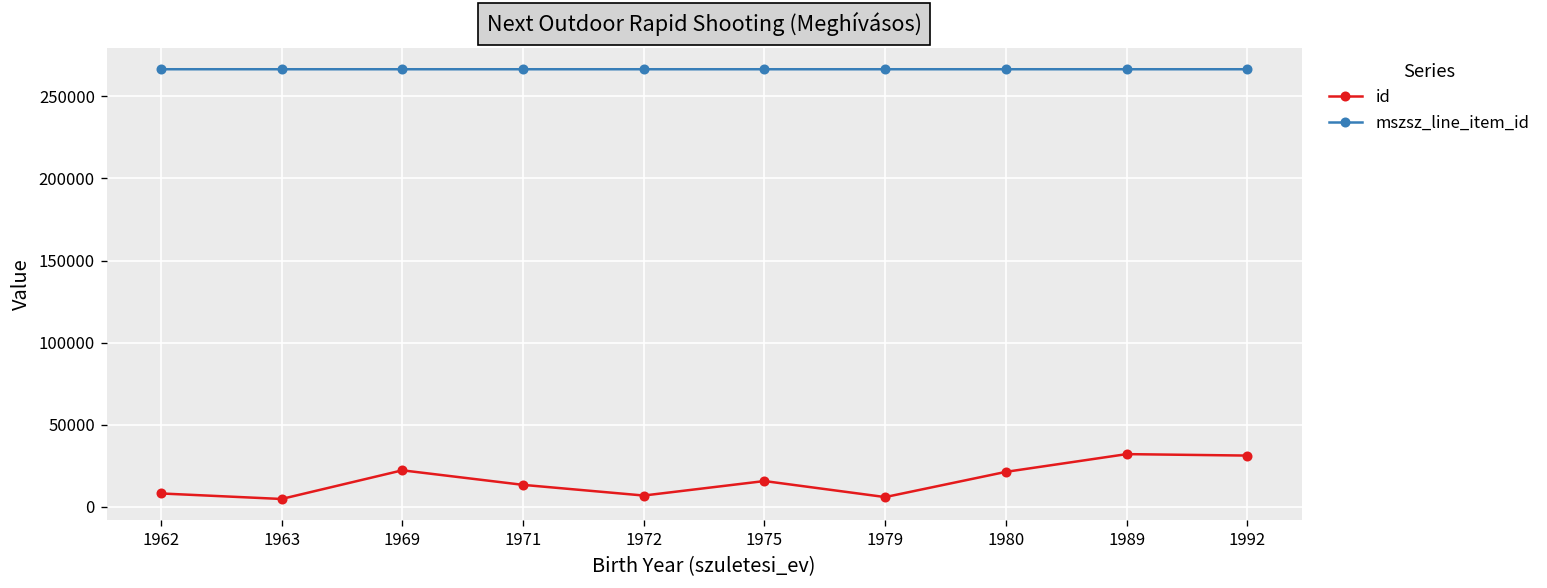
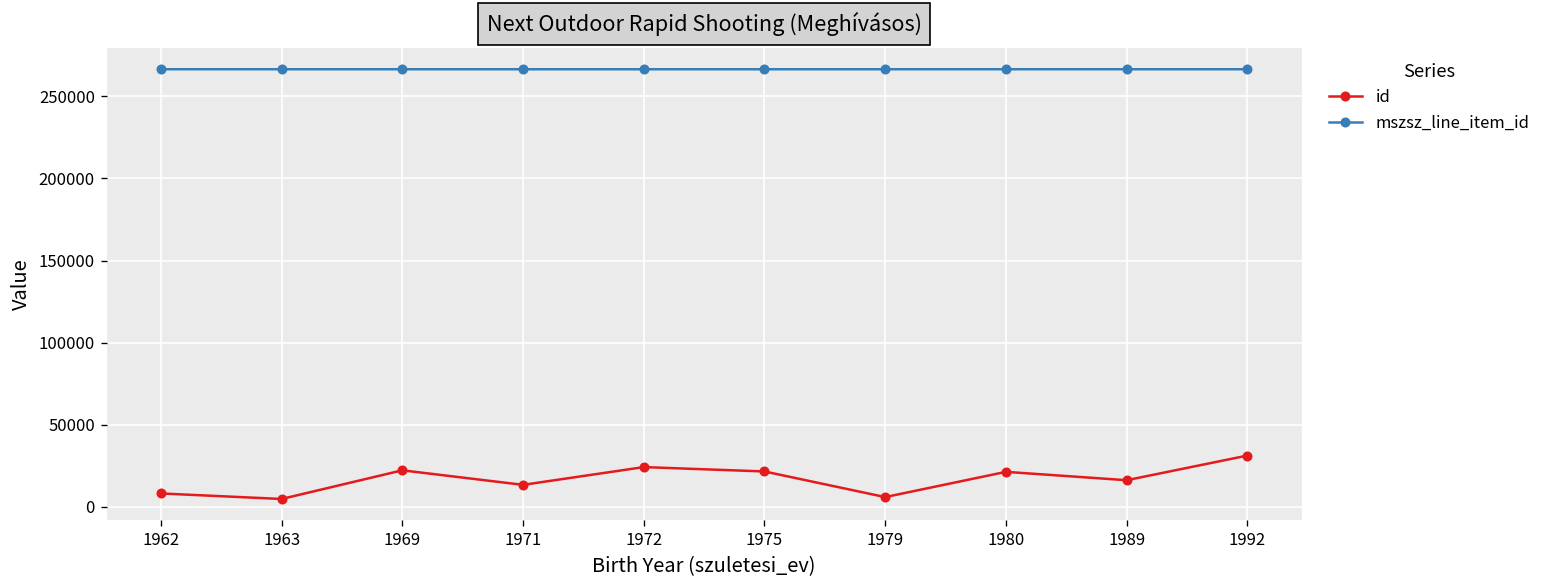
  {
    "id": {
      "1962": 8000,
      "1963": 5000,
      "1969": 22000,
      "1971": 13000,
-     "1972": 7000,
-     "1975": 16000,
+     "1972": 24000,
+     "1975": 22000,
      "1979": 6000,
      "1980": 21000,
-     "1989": 32000,
+     "1989": 16000,
      "1992": 31000
    },
    "mszsz_line_item_id": {
      "1962": 266000,
      "1963": 266000,
      "1969": 266000,
      "1971": 266000,
      "1972": 266000,
      "1975": 266000,
      "1979": 266000,
      "1980": 266000,
      "1989": 266000,
      "1992": 266000
    }
  }
